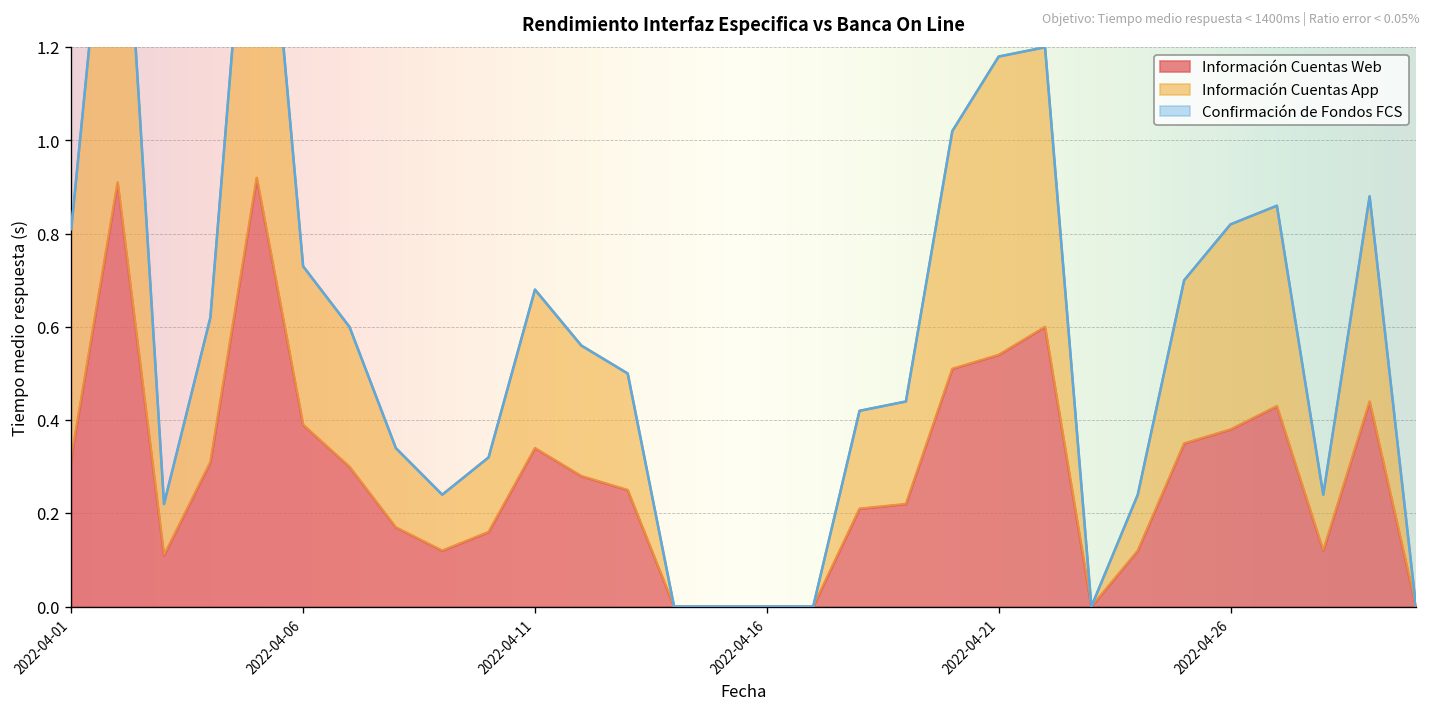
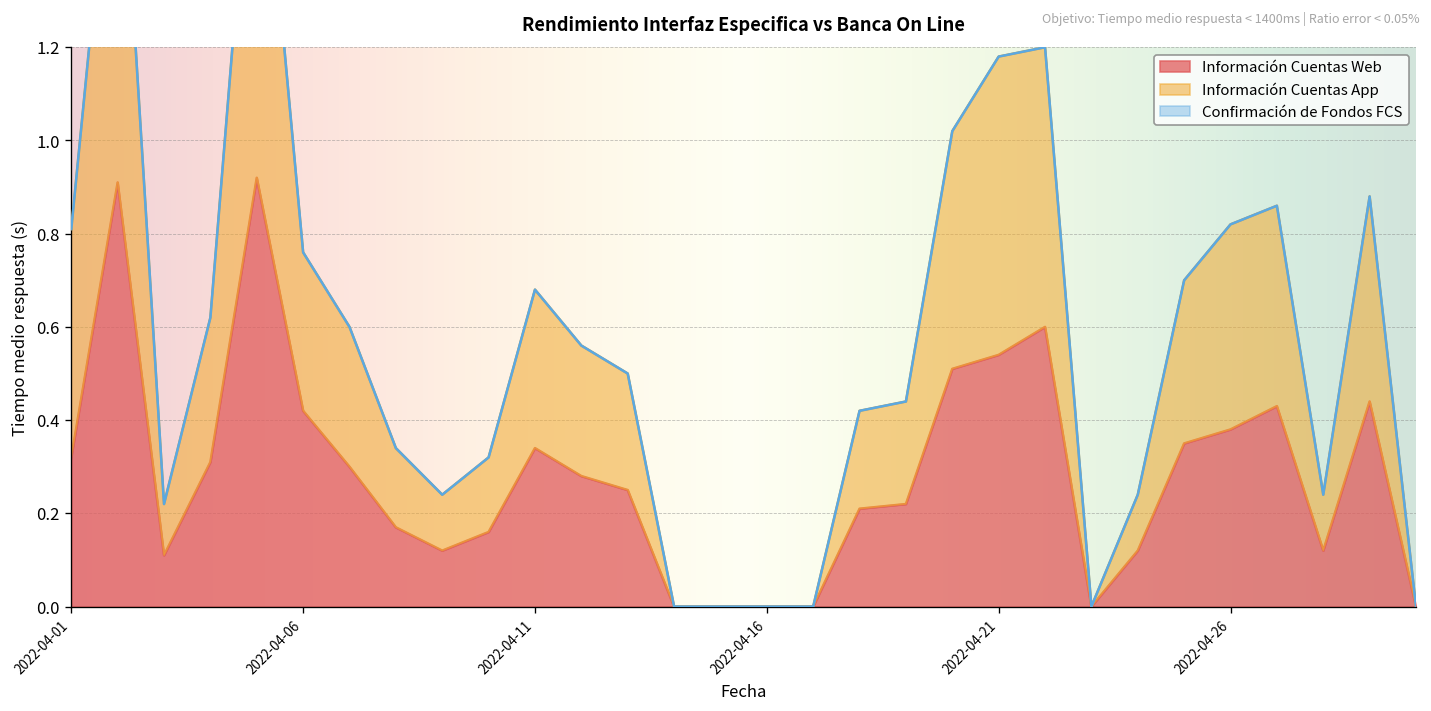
  {
    "Información Cuentas Web": {
      "2022-04-01": 0.32,
-     "2022-04-06": 0.39,
+     "2022-04-06": 0.42,
      "2022-04-11": 0.34,
      "2022-04-21": 0.54,
      "2022-04-26": 0.38
    }
  }
